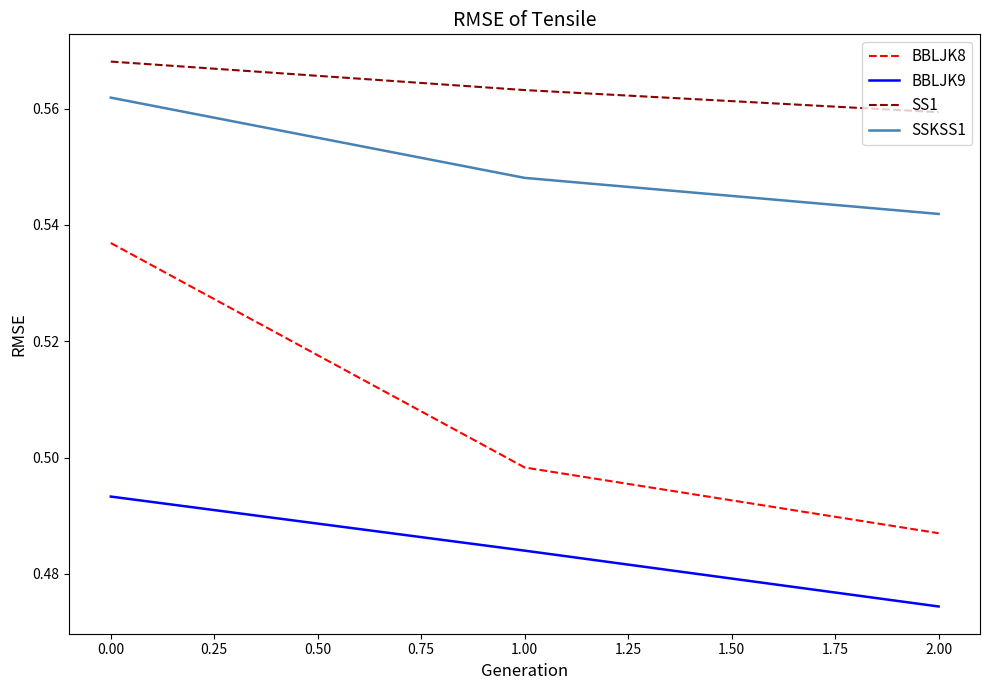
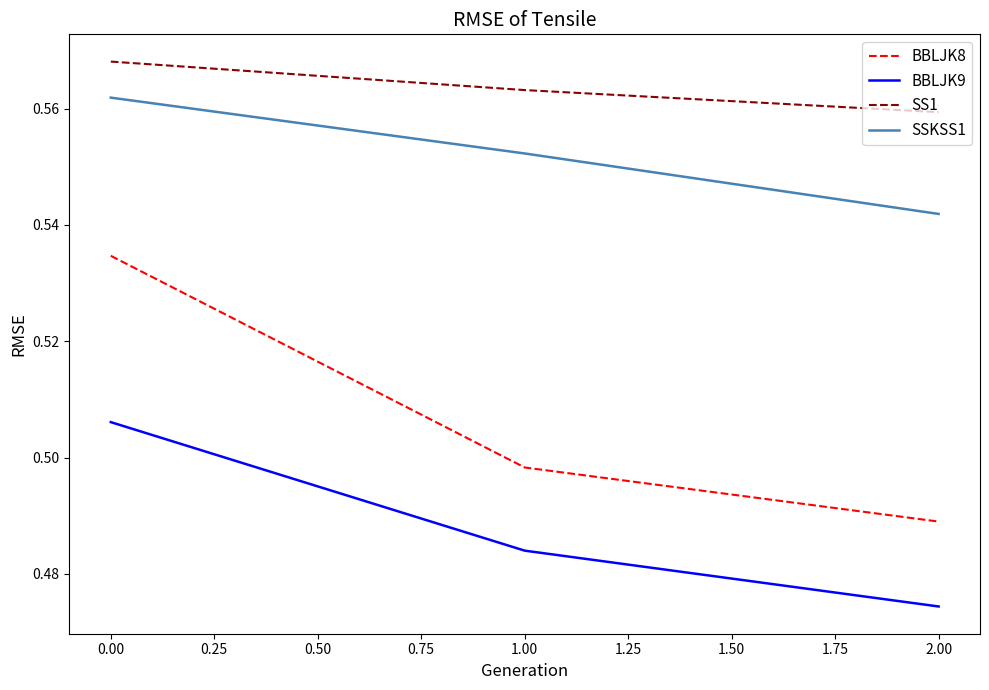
  {
    "BBLJK8": {
-     "0.00": 0.537,
+     "0.00": 0.535,
      "1.00": 0.498,
-     "2.00": 0.487
+     "2.00": 0.489
    },
    "BBLJK9": {
-     "0.00": 0.493,
+     "0.00": 0.506,
      "1.00": 0.484,
      "2.00": 0.474
    },
    "SS1": {
      "0.00": 0.568,
      "1.00": 0.563
    },
    "SSKSS1": {
      "0.00": 0.562,
-     "1.00": 0.548,
+     "1.00": 0.552,
      "2.00": 0.542
    }
  }
